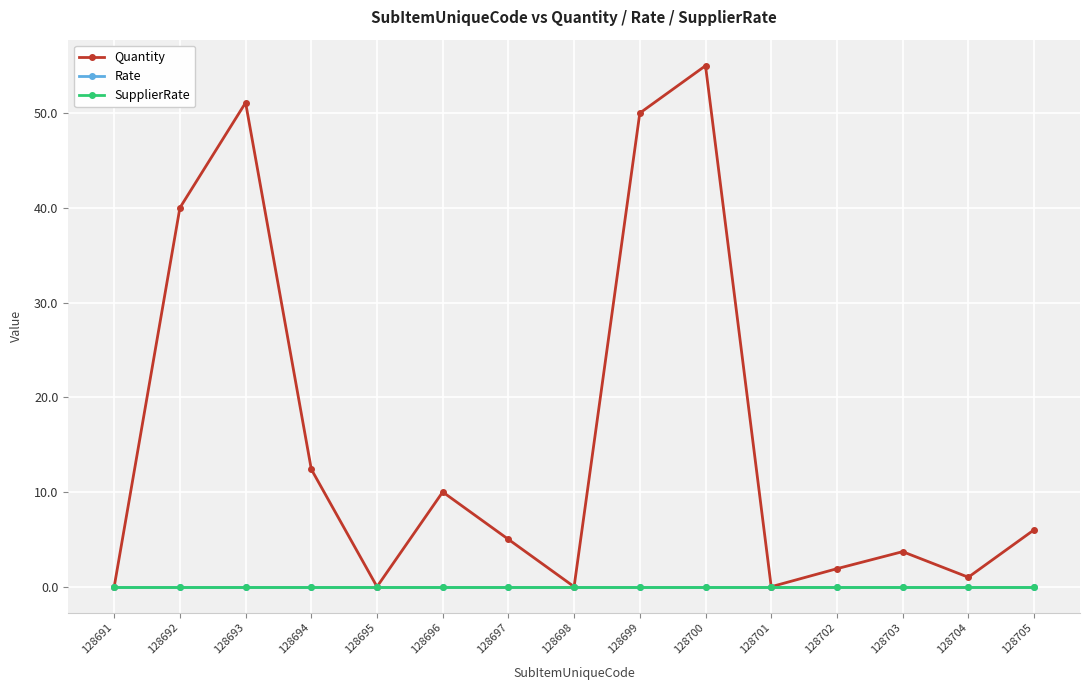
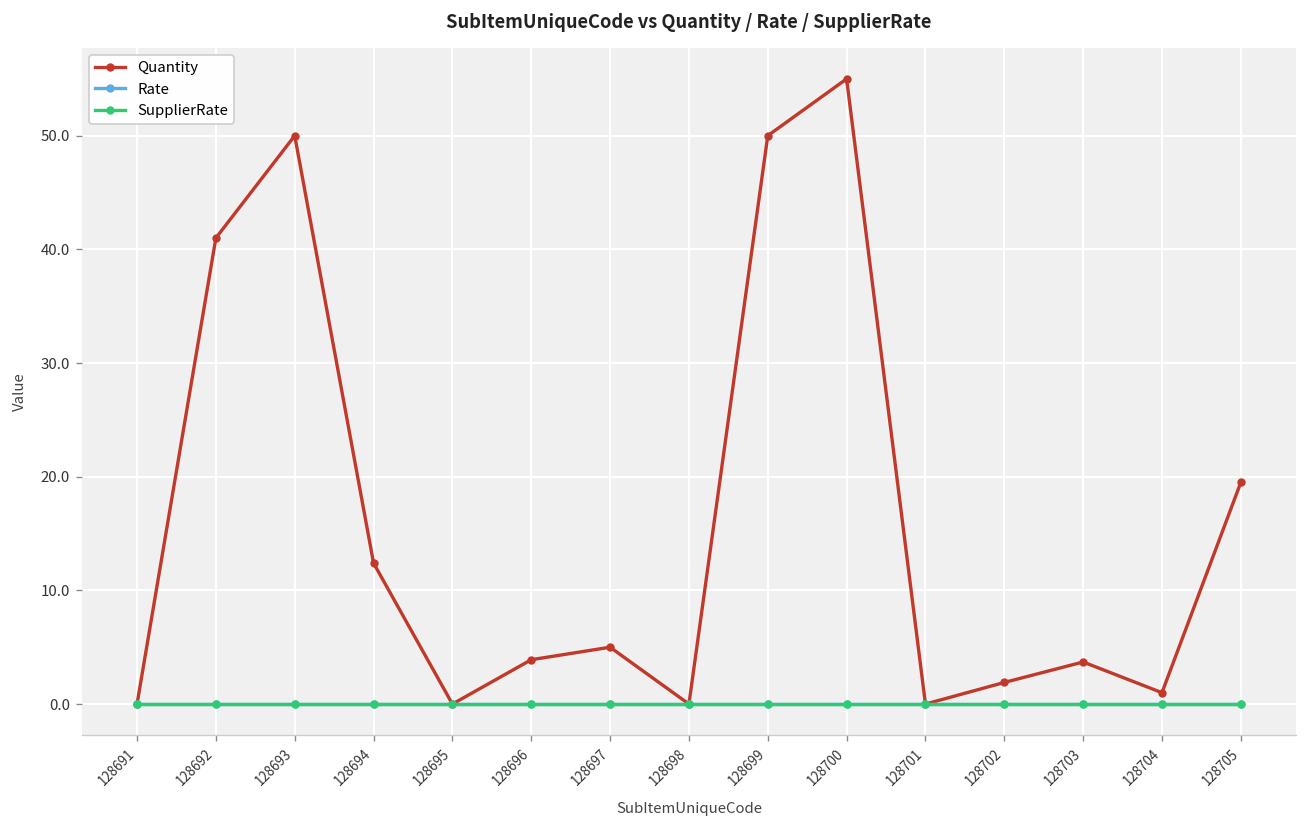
  {
    "Quantity": {
-     "128692": 40,
-     "128693": 51,
+     "128692": 41,
+     "128693": 50,
      "128694": 12,
-     "128696": 10,
+     "128696": 4,
      "128697": 5,
      "128699": 50,
      "128700": 55,
      "128702": 2,
      "128703": 4,
      "128704": 1,
-     "128705": 6
+     "128705": 20
    },
    "SupplierRate": {
      "128692": 0,
      "128693": 0,
      "128694": 0,
      "128696": 0,
      "128697": 0,
      "128699": 0,
      "128700": 0,
      "128702": 0,
      "128703": 0,
      "128704": 0,
      "128705": 0
    }
  }
